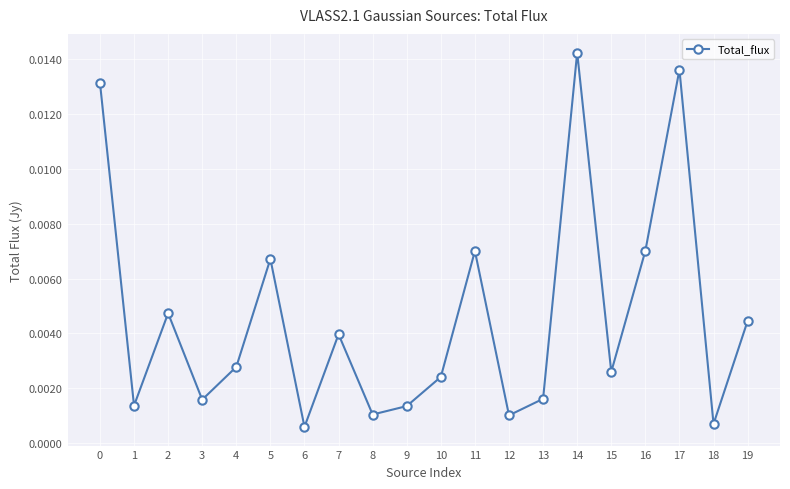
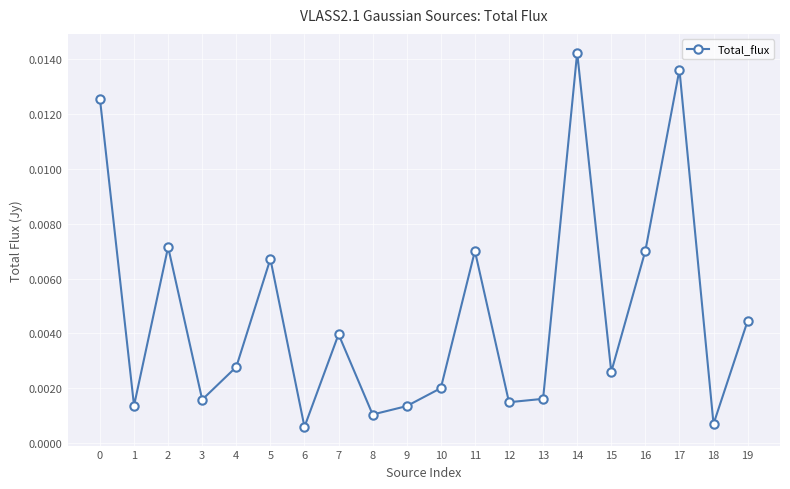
  {
-   "0": 0.0131,
+   "0": 0.0126,
    "1": 0.0014,
-   "2": 0.0047,
+   "2": 0.0072,
    "3": 0.0016,
    "4": 0.0028,
    "5": 0.0067,
    "6": 0.0006,
    "7": 0.0040,
    "8": 0.0010,
    "9": 0.0014,
-   "10": 0.0024,
+   "10": 0.0020,
    "11": 0.0070,
-   "12": 0.0010,
+   "12": 0.0015,
    "13": 0.0016,
    "14": 0.0142,
    "15": 0.0026,
    "16": 0.0070,
    "17": 0.0136,
    "18": 0.0007,
    "19": 0.0045
  }
